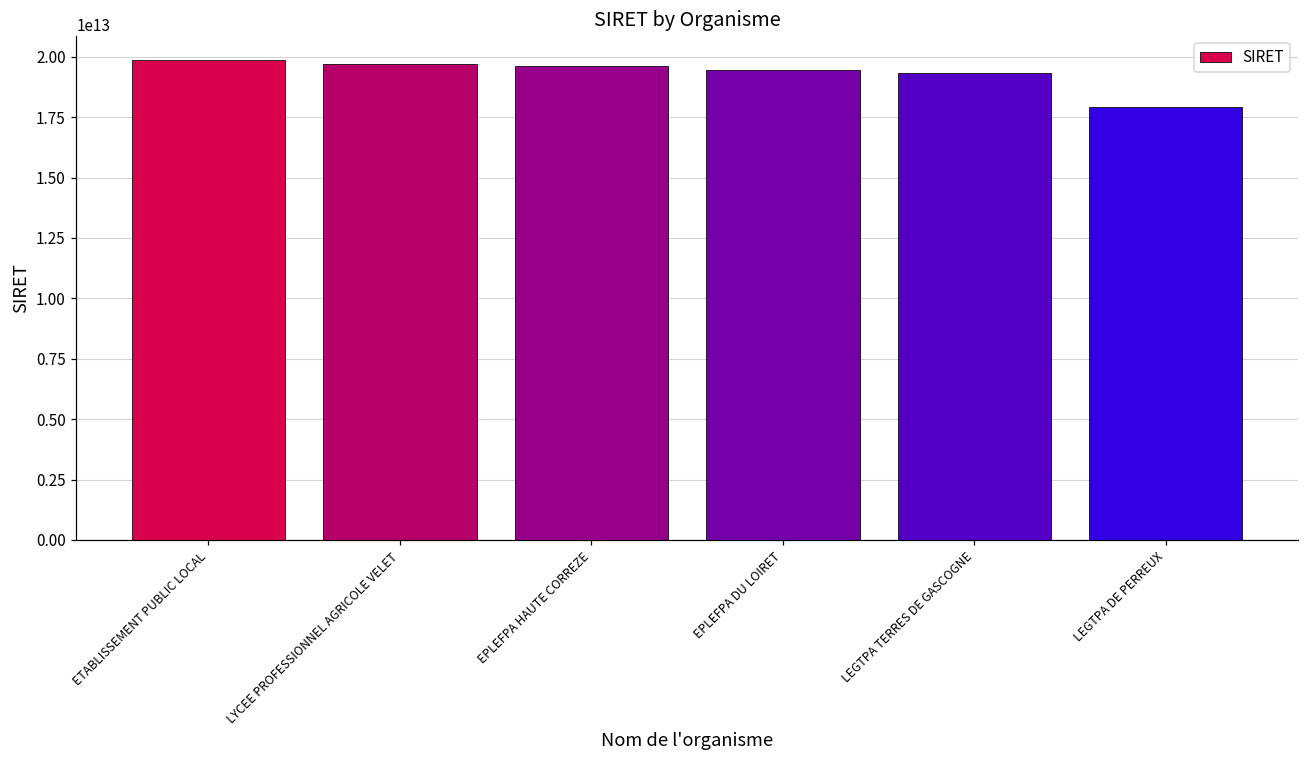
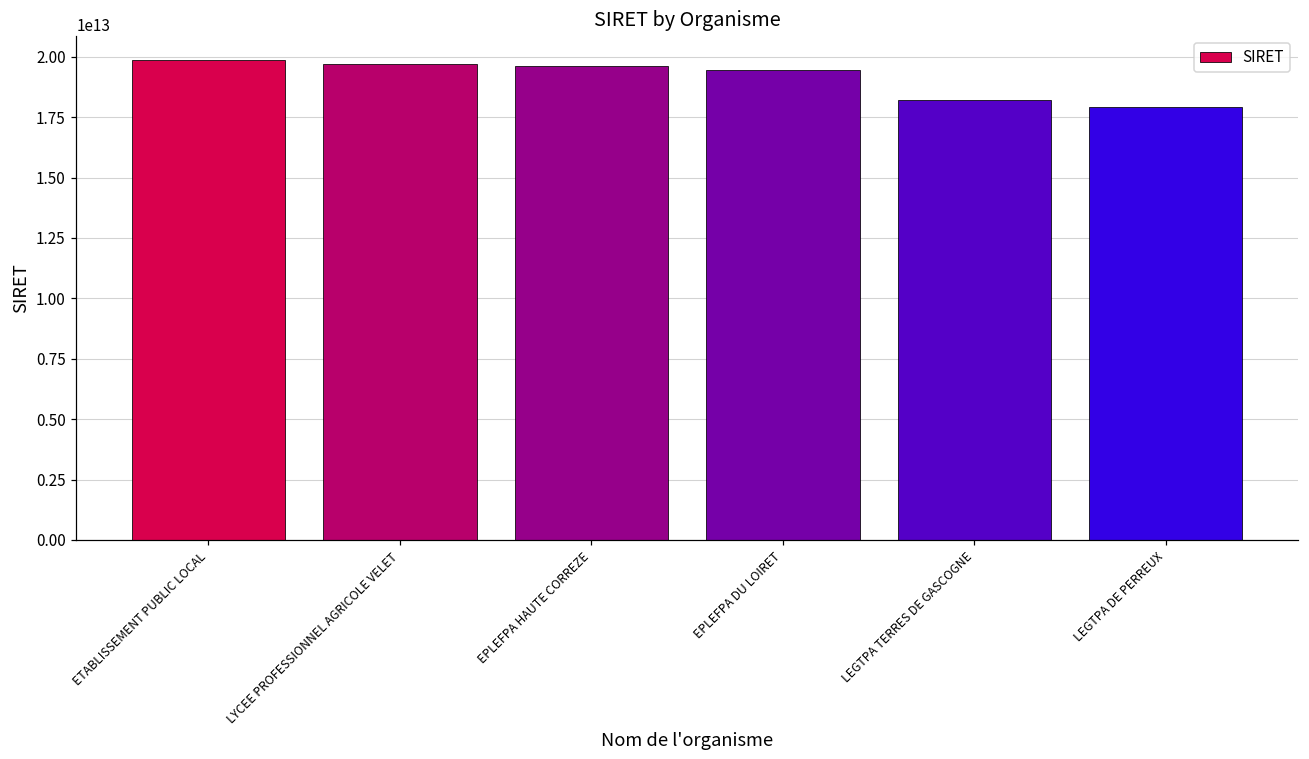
  {
    "ETABLISSEMENT PUBLIC LOCAL": 19900000000000,
    "LYCEE PROFESSIONNEL AGRICOLE VELET": 19700000000000,
    "EPLEFPA HAUTE CORREZE": 19600000000000,
    "EPLEFPA DU LOIRET": 19500000000000,
-   "LEGTPA TERRES DE GASCOGNE": 19300000000000,
+   "LEGTPA TERRES DE GASCOGNE": 18200000000000,
    "LEGTPA DE PERREUX": 17900000000000
  }
